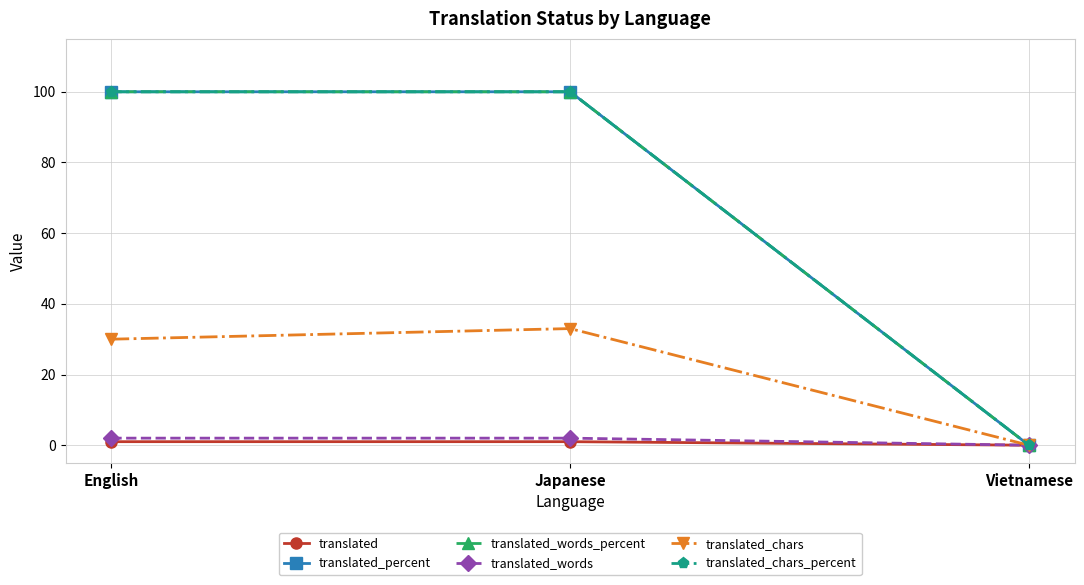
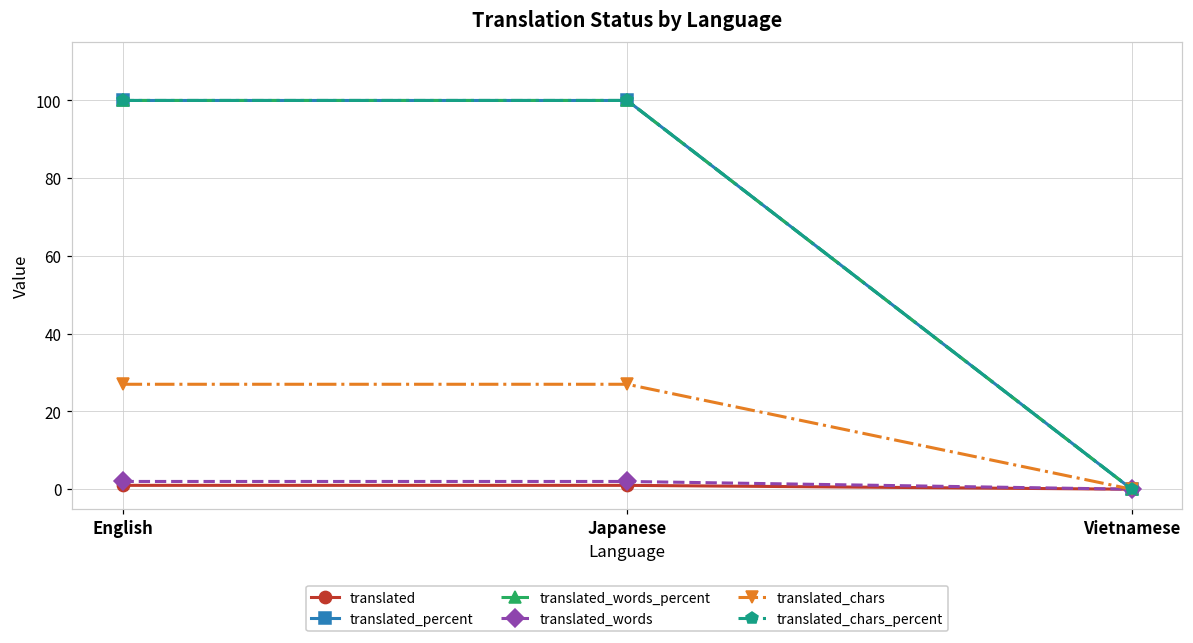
  {
    "translated": {
      "English": 1,
      "Japanese": 1
    },
    "translated_chars_percent": {
      "English": 100,
      "Japanese": 100
    },
    "translated_words": {
      "English": 2,
      "Japanese": 2
    },
    "translated_chars": {
-     "English": 30,
-     "Japanese": 33
+     "English": 27,
+     "Japanese": 27
    }
  }
